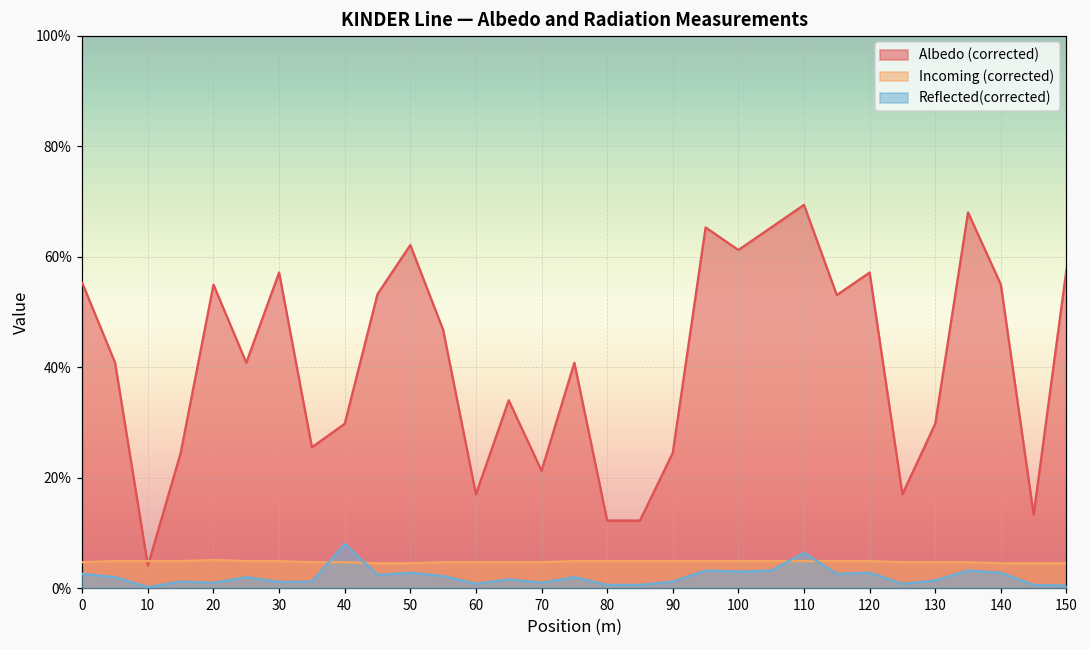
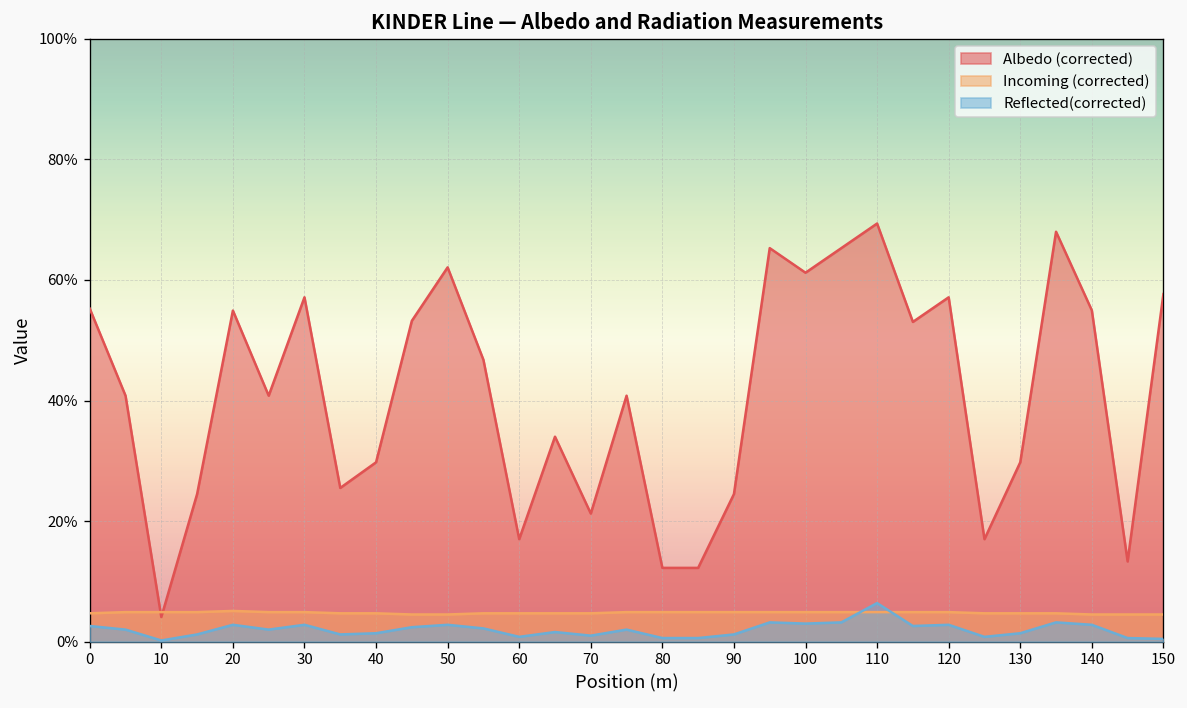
  {
    "Albedo (corrected)": {
      "0": "55%",
      "10": "4%",
      "20": "55%",
      "30": "57%",
      "40": "30%",
      "50": "62%",
      "60": "17%",
      "70": "21%",
      "80": "12%",
      "90": "24%",
      "100": "61%",
      "110": "69%",
      "120": "57%",
      "130": "30%",
      "140": "55%",
      "150": "58%"
    },
    "Incoming (corrected)": {
      "0": "5%",
      "10": "5%",
      "20": "5%",
      "30": "5%",
      "40": "5%",
      "50": "5%",
      "60": "5%",
      "70": "5%",
      "80": "5%",
      "90": "5%",
      "100": "5%",
      "110": "5%",
      "120": "5%",
      "130": "5%",
      "140": "5%",
      "150": "5%"
    },
    "Reflected(corrected)": {
      "0": "3%",
      "10": "0%",
-     "20": "1%",
-     "30": "1%",
-     "40": "8%",
+     "20": "3%",
+     "30": "3%",
+     "40": "1%",
      "50": "3%",
      "60": "1%",
      "70": "1%",
      "80": "1%",
      "90": "1%",
      "100": "3%",
      "110": "6%",
      "120": "3%",
      "130": "1%",
      "140": "3%",
      "150": "0%"
    }
  }
